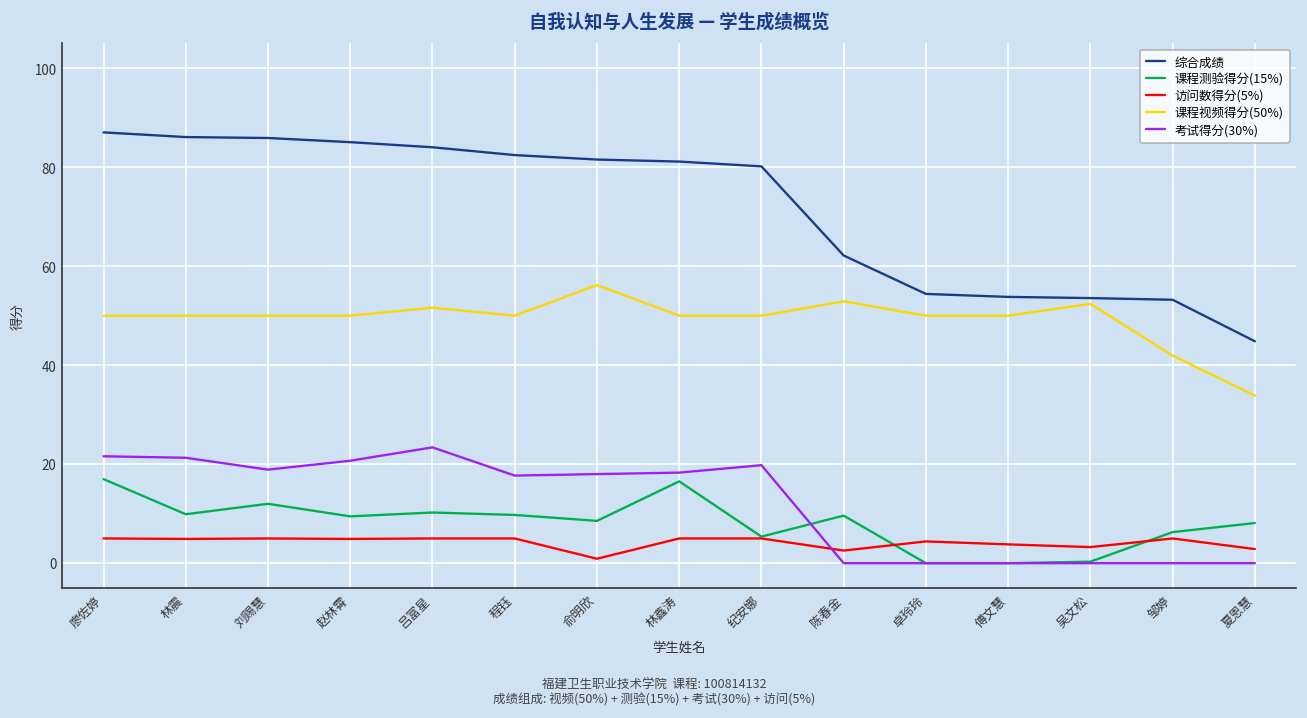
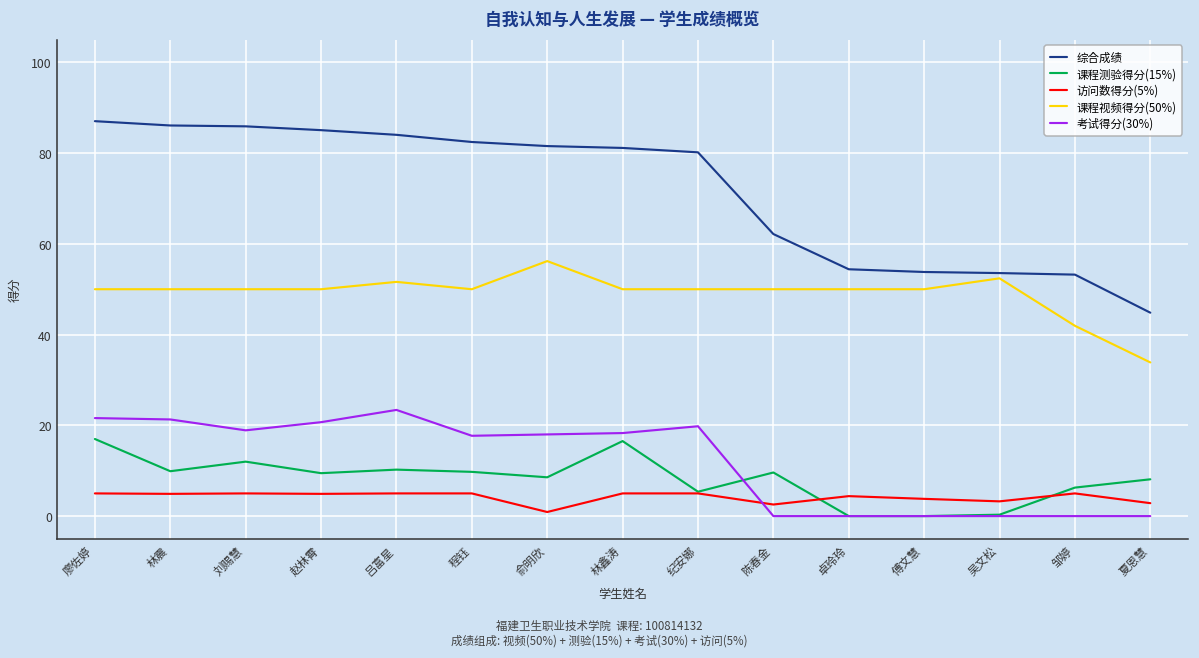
  {
    "综合成绩": {
      "廖佐婷": 87,
      "林震": 86,
      "刘赐慧": 86,
      "赵林霄": 85,
      "吕富星": 84,
      "程钰": 82,
      "俞明欣": 82,
      "林鑫涛": 81,
      "纪安娜": 80,
      "陈春金": 62,
      "卓玲玲": 54,
      "傅文慧": 54,
      "吴文松": 54,
      "邹婷": 53,
      "夏恩慧": 45
    },
    "课程测验得分(15%)": {
      "廖佐婷": 17,
      "林震": 10,
      "刘赐慧": 12,
      "赵林霄": 9,
      "吕富星": 10,
      "程钰": 10,
      "俞明欣": 9,
      "林鑫涛": 17,
      "陈春金": 10,
      "邹婷": 6,
      "夏恩慧": 8
    },
    "访问数得分(5%)": {
      "廖佐婷": 5,
      "林震": 5,
      "刘赐慧": 5,
      "赵林霄": 5,
      "吕富星": 5,
      "程钰": 5,
      "俞明欣": 1,
      "林鑫涛": 5,
      "陈春金": 3,
      "卓玲玲": 4,
      "傅文慧": 4,
      "吴文松": 3,
      "邹婷": 5,
      "夏恩慧": 3
    },
    "课程视频得分(50%)": {
      "廖佐婷": 50,
      "林震": 50,
      "刘赐慧": 50,
      "赵林霄": 50,
      "吕富星": 52,
      "程钰": 50,
      "俞明欣": 56,
      "林鑫涛": 50,
      "纪安娜": 50,
-     "陈春金": 53,
+     "陈春金": 50,
      "卓玲玲": 50,
      "傅文慧": 50,
      "吴文松": 52,
      "邹婷": 42,
      "夏恩慧": 34
    },
    "考试得分(30%)": {
      "廖佐婷": 22,
      "林震": 21,
      "刘赐慧": 19,
      "赵林霄": 21,
      "吕富星": 23,
      "程钰": 18,
      "俞明欣": 18,
      "林鑫涛": 18,
      "纪安娜": 20,
      "陈春金": 0,
      "邹婷": 0,
      "夏恩慧": 0
    }
  }
